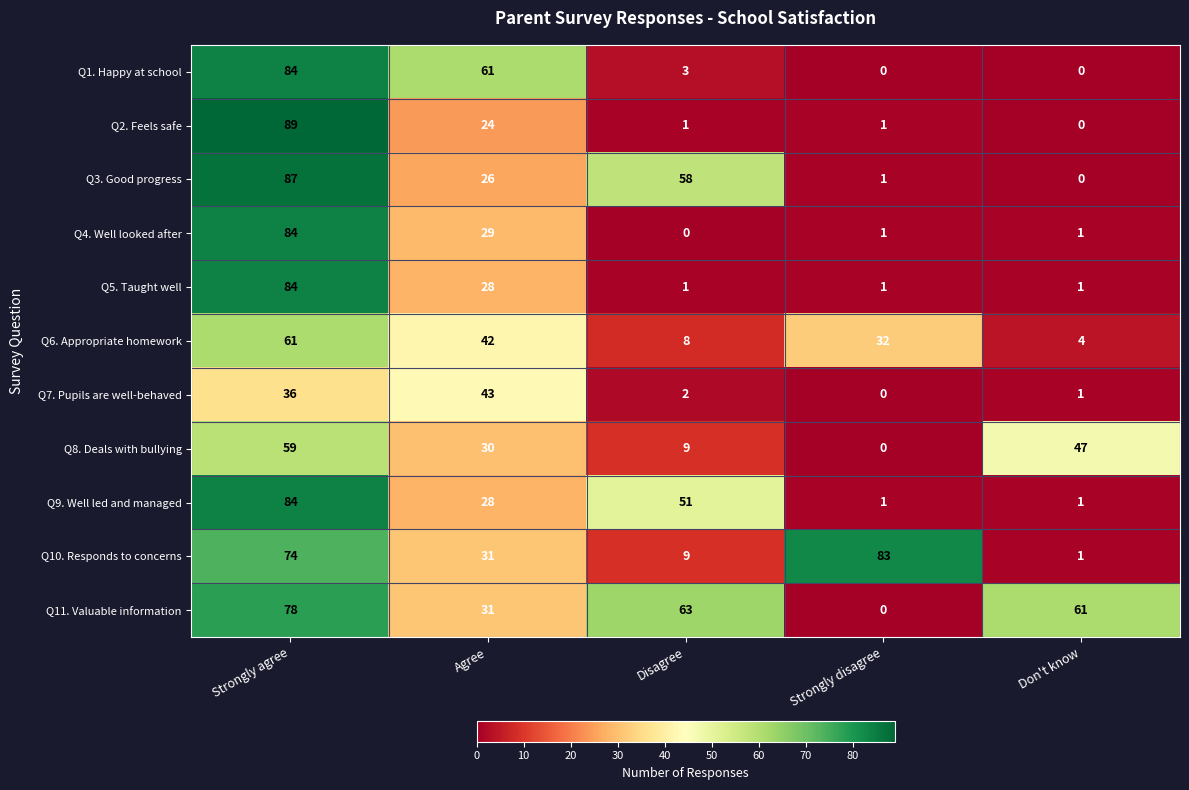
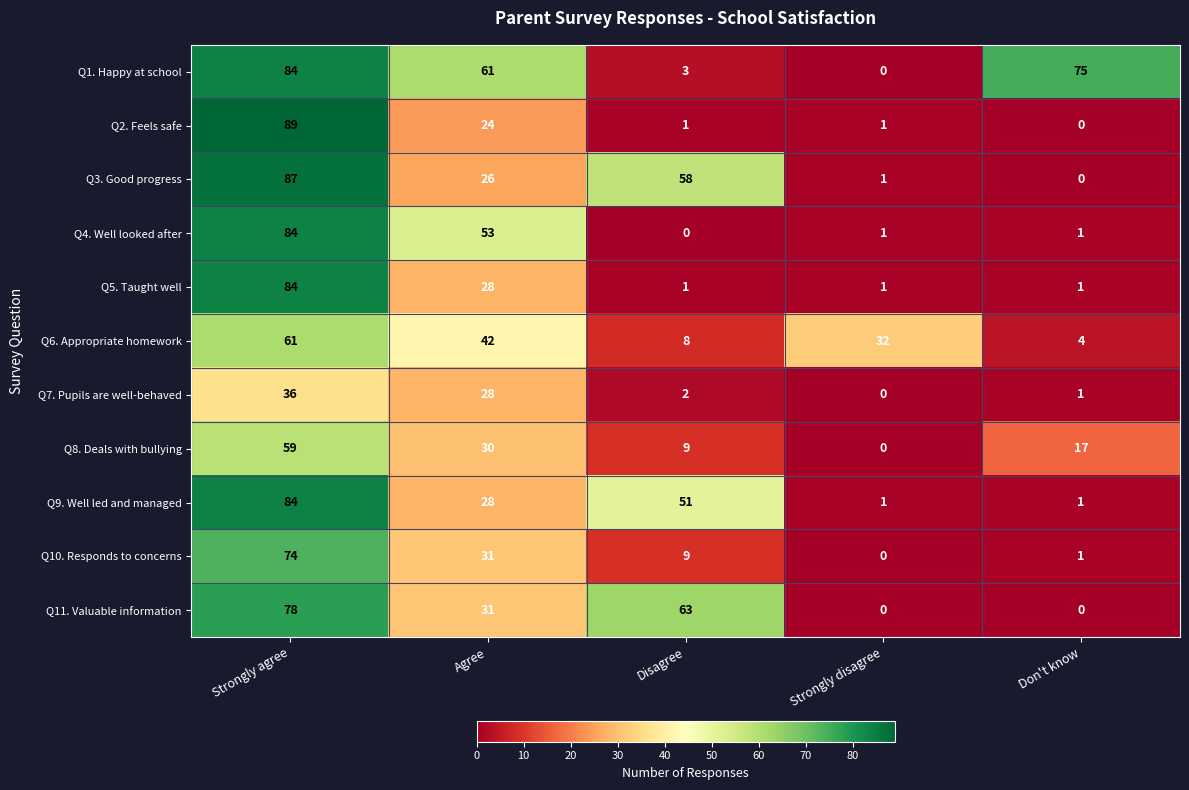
  {
    "Q1. Happy at school": {
      "Strongly agree": 84,
      "Agree": 61,
      "Disagree": 3,
      "Strongly disagree": 0,
-     "Don't know": 0
+     "Don't know": 75
    },
    "Q2. Feels safe": {
      "Strongly agree": 89,
      "Agree": 24,
      "Disagree": 1,
      "Strongly disagree": 1,
      "Don't know": 0
    },
    "Q3. Good progress": {
      "Strongly agree": 87,
      "Agree": 26,
      "Disagree": 58,
      "Strongly disagree": 1,
      "Don't know": 0
    },
    "Q4. Well looked after": {
      "Strongly agree": 84,
-     "Agree": 29,
+     "Agree": 53,
      "Disagree": 0,
      "Strongly disagree": 1,
      "Don't know": 1
    },
    "Q5. Taught well": {
      "Strongly agree": 84,
      "Agree": 28,
      "Disagree": 1,
      "Strongly disagree": 1,
      "Don't know": 1
    },
    "Q6. Appropriate homework": {
      "Strongly agree": 61,
      "Agree": 42,
      "Disagree": 8,
      "Strongly disagree": 32,
      "Don't know": 4
    },
    "Q7. Pupils are well-behaved": {
      "Strongly agree": 36,
-     "Agree": 43,
+     "Agree": 28,
      "Disagree": 2,
      "Strongly disagree": 0,
      "Don't know": 1
    },
    "Q8. Deals with bullying": {
      "Strongly agree": 59,
      "Agree": 30,
      "Disagree": 9,
      "Strongly disagree": 0,
-     "Don't know": 47
+     "Don't know": 17
    },
    "Q9. Well led and managed": {
      "Strongly agree": 84,
      "Agree": 28,
      "Disagree": 51,
      "Strongly disagree": 1,
      "Don't know": 1
    },
    "Q10. Responds to concerns": {
      "Strongly agree": 74,
      "Agree": 31,
      "Disagree": 9,
-     "Strongly disagree": 83,
+     "Strongly disagree": 0,
      "Don't know": 1
    },
    "Q11. Valuable information": {
      "Strongly agree": 78,
      "Agree": 31,
      "Disagree": 63,
      "Strongly disagree": 0,
-     "Don't know": 61
+     "Don't know": 0
    }
  }
